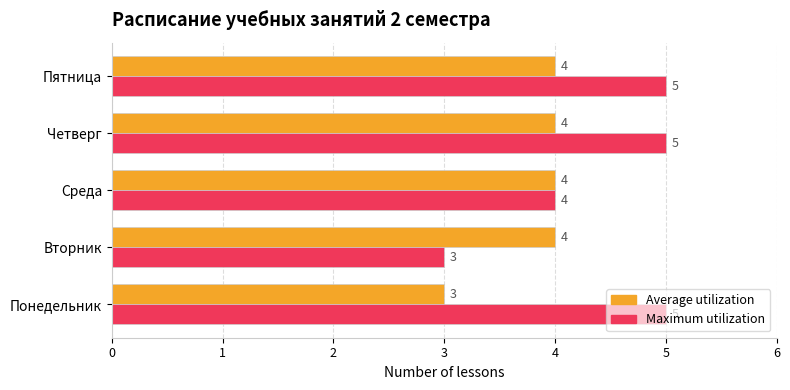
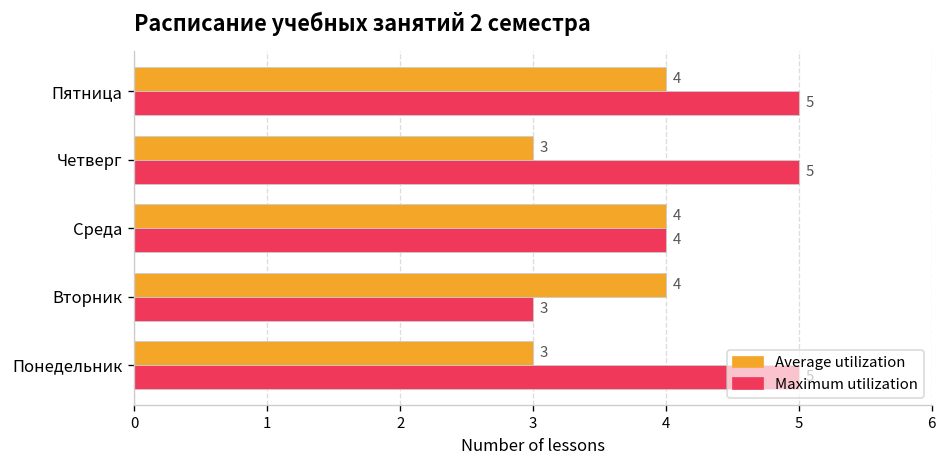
  {
    "Average utilization": {
      "Пятница": 4,
-     "Четверг": 4,
+     "Четверг": 3,
      "Среда": 4,
      "Вторник": 4,
      "Понедельник": 3
    },
    "Maximum utilization": {
      "Пятница": 5,
      "Четверг": 5,
      "Среда": 4,
      "Вторник": 3
    }
  }
